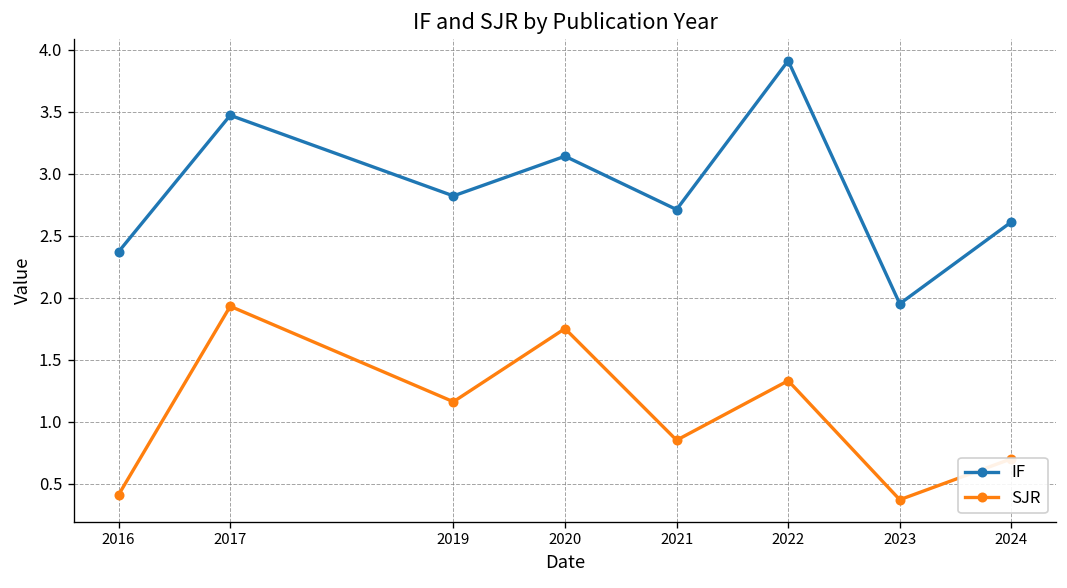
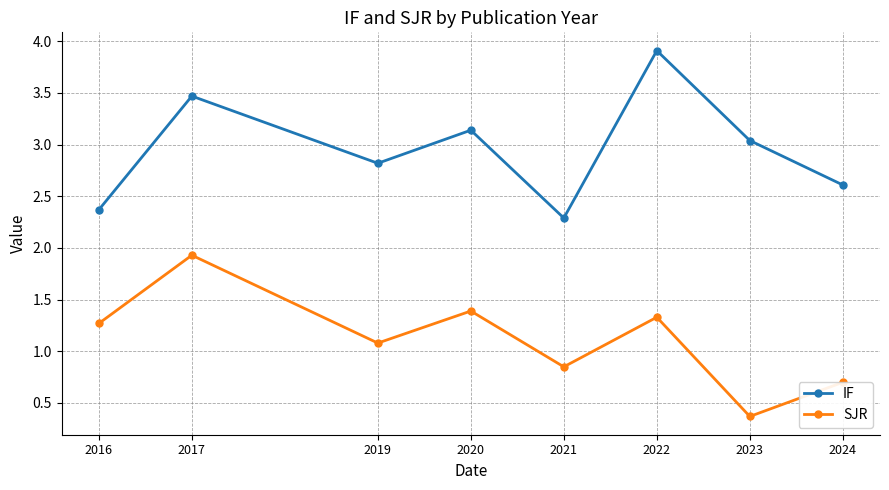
  {
    "IF": {
      "2016": 2.37,
      "2017": 3.47,
      "2019": 2.82,
      "2020": 3.14,
-     "2021": 2.71,
+     "2021": 2.29,
      "2022": 3.91,
-     "2023": 1.95,
+     "2023": 3.04,
      "2024": 2.61
    },
    "SJR": {
-     "2016": 0.41,
+     "2016": 1.27,
      "2017": 1.93,
-     "2019": 1.16,
-     "2020": 1.75,
+     "2019": 1.08,
+     "2020": 1.39,
      "2021": 0.85,
      "2022": 1.33,
      "2023": 0.37
    }
  }
